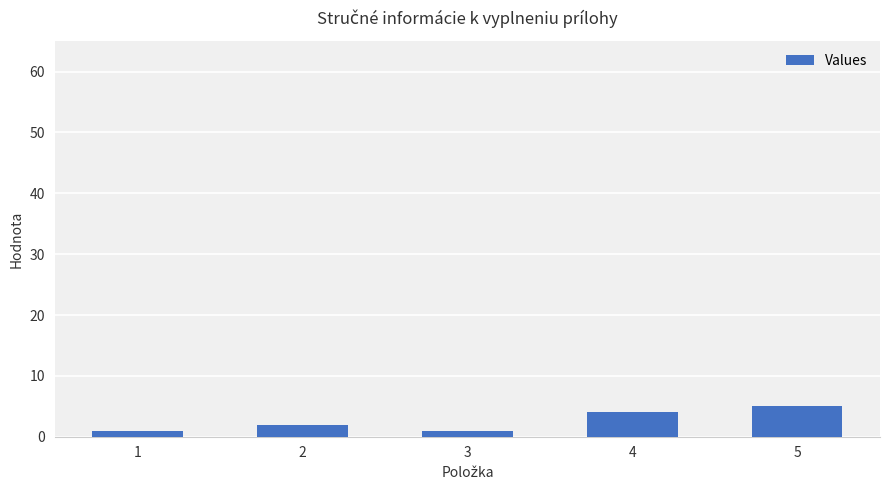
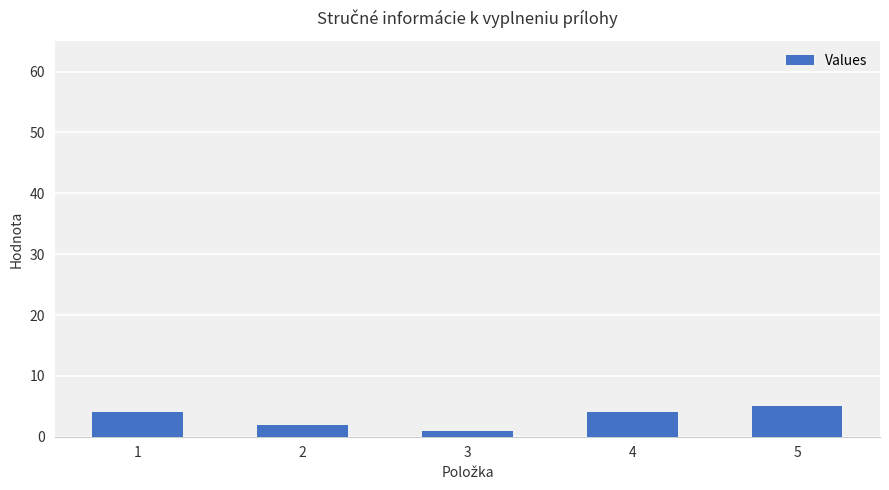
  {
-   "1": 1,
+   "1": 4,
    "2": 2,
    "3": 1,
    "4": 4,
    "5": 5
  }
